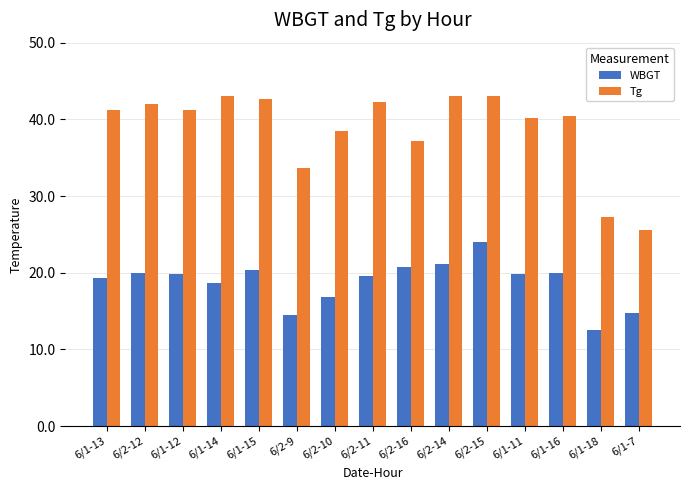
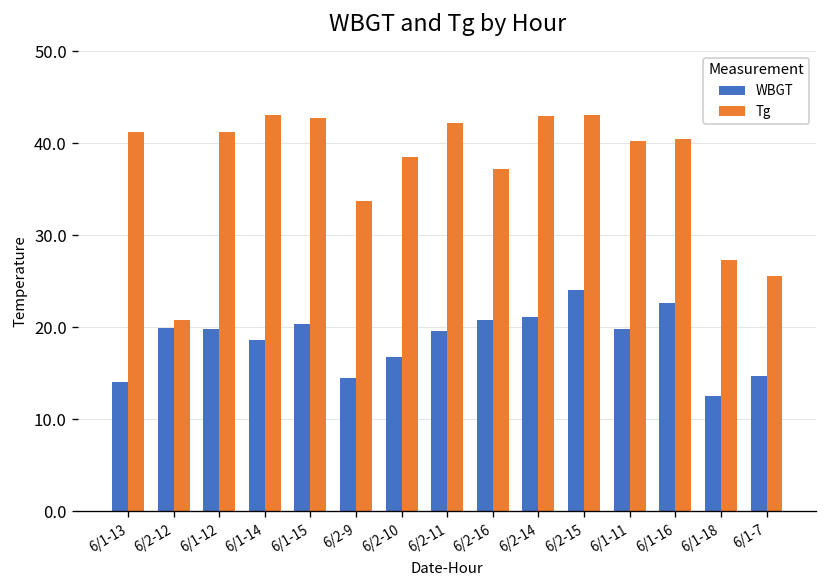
  {
    "WBGT": {
-     "6/1-13": 19,
+     "6/1-13": 14,
      "6/2-12": 20,
      "6/1-12": 20,
      "6/1-14": 19,
      "6/1-15": 20,
      "6/2-9": 15,
      "6/2-10": 17,
      "6/2-11": 20,
      "6/2-16": 21,
      "6/2-14": 21,
      "6/2-15": 24,
      "6/1-11": 20,
-     "6/1-16": 20,
+     "6/1-16": 23,
      "6/1-18": 13,
      "6/1-7": 15
    },
    "Tg": {
      "6/1-13": 41,
-     "6/2-12": 42,
+     "6/2-12": 21,
      "6/1-12": 41,
      "6/1-14": 43,
      "6/1-15": 43,
      "6/2-9": 34,
      "6/2-10": 39,
      "6/2-11": 42,
      "6/2-16": 37,
      "6/2-14": 43,
      "6/2-15": 43,
      "6/1-11": 40,
      "6/1-16": 41,
      "6/1-18": 27,
      "6/1-7": 26
    }
  }
